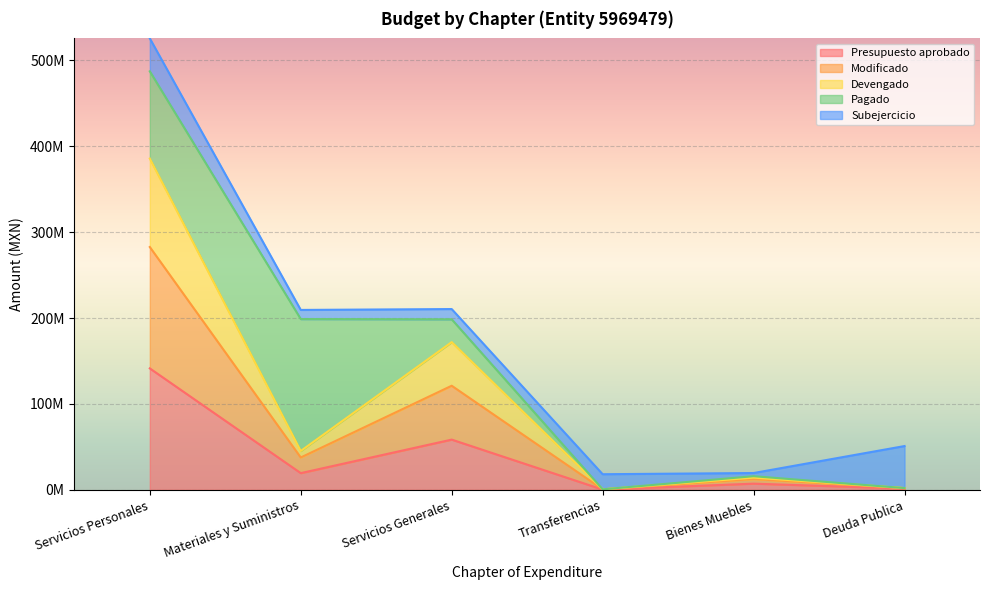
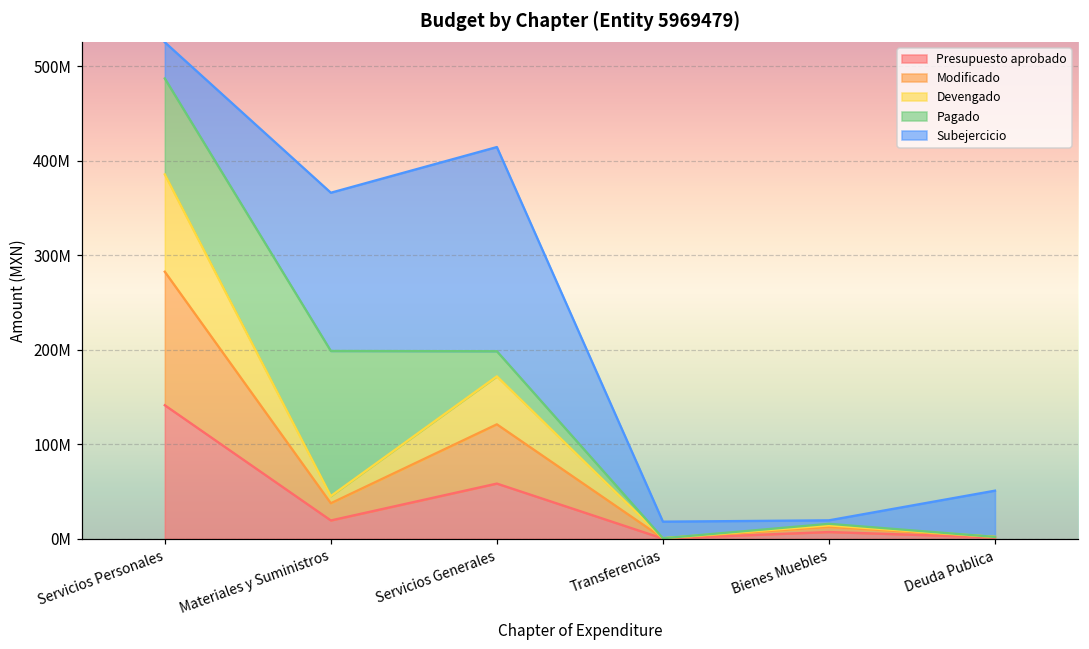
  {
    "Pagado": {
      "Servicios Personales": 100000000,
      "Materiales y Suministros": 150000000,
      "Servicios Generales": 30000000
    },
    "Subejercicio": {
      "Servicios Personales": 40000000,
-     "Materiales y Suministros": 10000000,
-     "Servicios Generales": 10000000,
+     "Materiales y Suministros": 170000000,
+     "Servicios Generales": 220000000,
      "Transferencias": 20000000,
      "Bienes Muebles": 0,
      "Deuda Publica": 50000000
    }
  }
